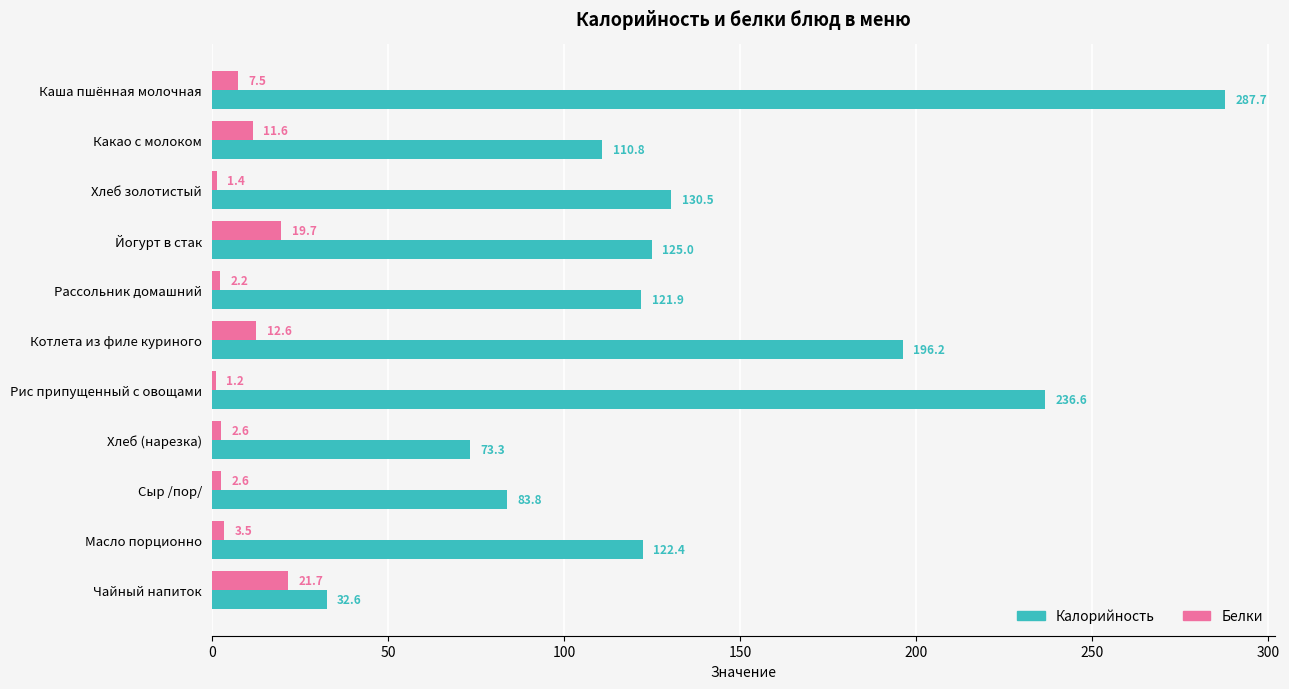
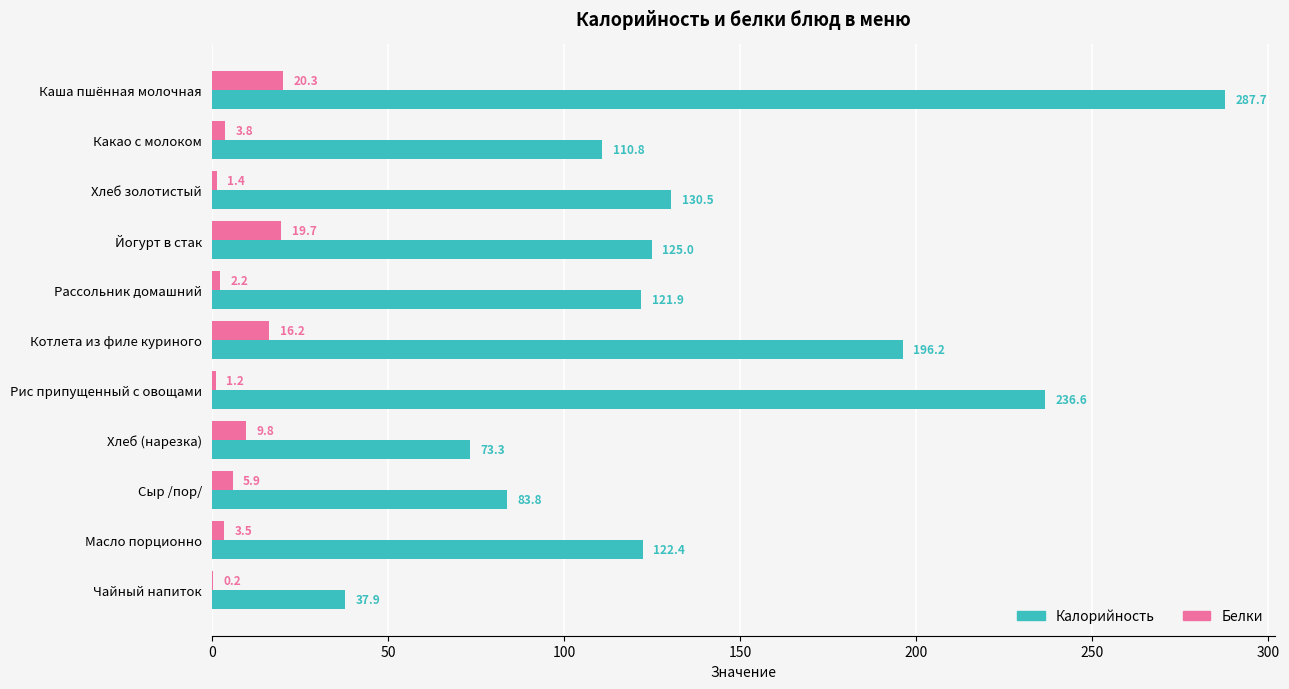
  {
    "Калорийность": {
      "Каша пшённая молочная": 287.7,
      "Какао с молоком": 110.8,
      "Хлеб золотистый": 130.5,
      "Йогурт в стак": 125.0,
      "Рассольник домашний": 121.9,
      "Котлета из филе куриного": 196.2,
      "Рис припущенный с овощами": 236.6,
      "Хлеб (нарезка)": 73.3,
      "Сыр /пор/": 83.8,
      "Масло порционно": 122.4,
-     "Чайный напиток": 32.6
+     "Чайный напиток": 37.9
    },
    "Белки": {
-     "Каша пшённая молочная": 7.5,
-     "Какао с молоком": 11.6,
+     "Каша пшённая молочная": 20.3,
+     "Какао с молоком": 3.8,
      "Хлеб золотистый": 1.4,
      "Йогурт в стак": 19.7,
      "Рассольник домашний": 2.2,
-     "Котлета из филе куриного": 12.6,
+     "Котлета из филе куриного": 16.2,
      "Рис припущенный с овощами": 1.2,
-     "Хлеб (нарезка)": 2.6,
-     "Сыр /пор/": 2.6,
+     "Хлеб (нарезка)": 9.8,
+     "Сыр /пор/": 5.9,
      "Масло порционно": 3.5,
-     "Чайный напиток": 21.7
+     "Чайный напиток": 0.2
    }
  }
